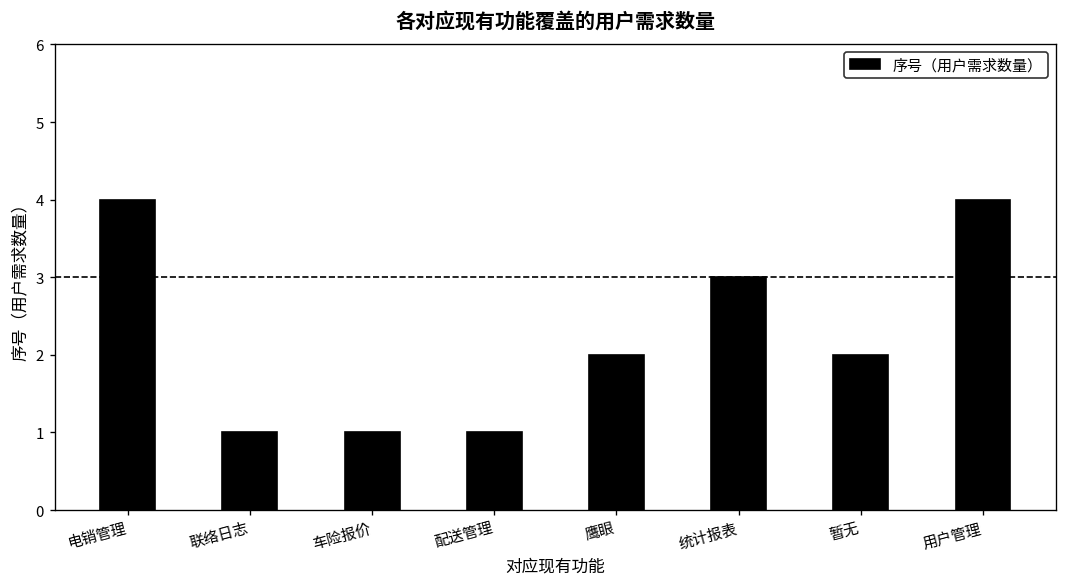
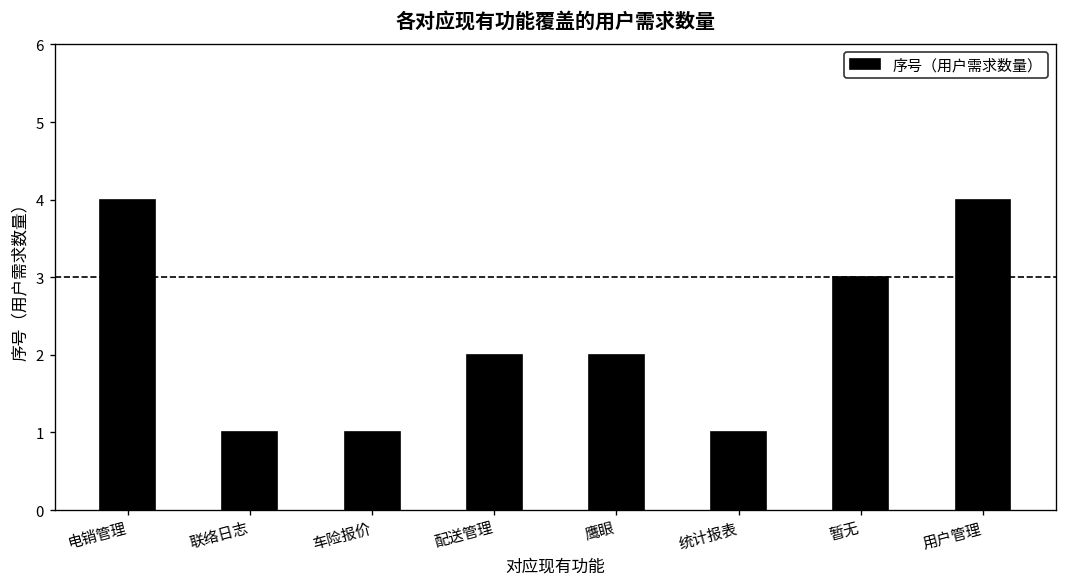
  {
    "电销管理": 4,
    "联络日志": 1,
    "车险报价": 1,
-   "配送管理": 1,
+   "配送管理": 2,
    "鹰眼": 2,
-   "统计报表": 3,
-   "暂无": 2,
+   "统计报表": 1,
+   "暂无": 3,
    "用户管理": 4
  }
